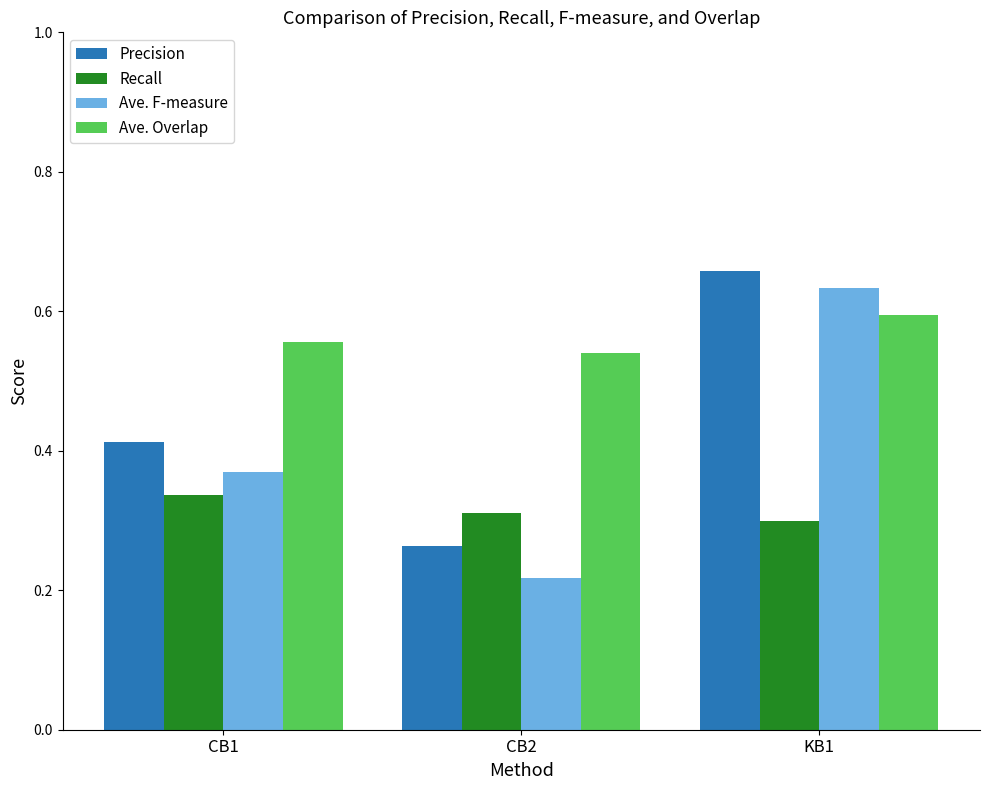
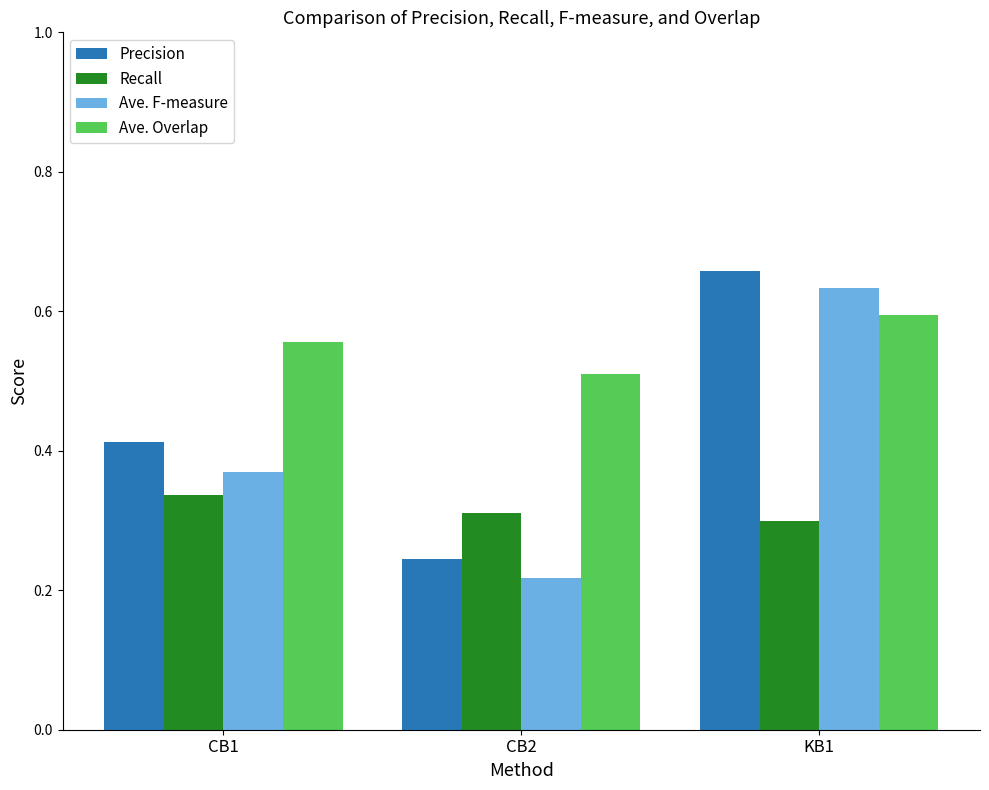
  {
    "Precision": {
      "CB1": 0.41,
-     "CB2": 0.26,
+     "CB2": 0.25,
      "KB1": 0.66
    },
    "Recall": {
      "CB1": 0.34,
      "CB2": 0.31,
      "KB1": 0.30
    },
    "Ave. F-measure": {
      "CB1": 0.37,
      "CB2": 0.22,
      "KB1": 0.63
    },
    "Ave. Overlap": {
      "CB1": 0.56,
-     "CB2": 0.54,
+     "CB2": 0.51,
      "KB1": 0.60
    }
  }
